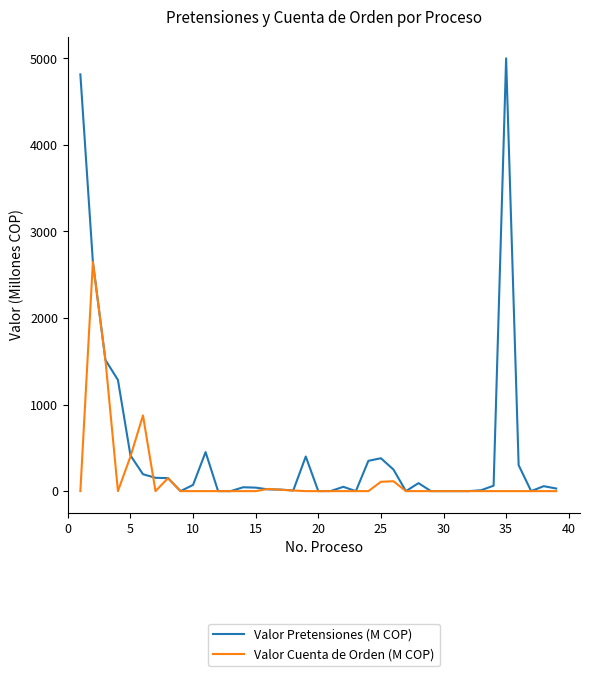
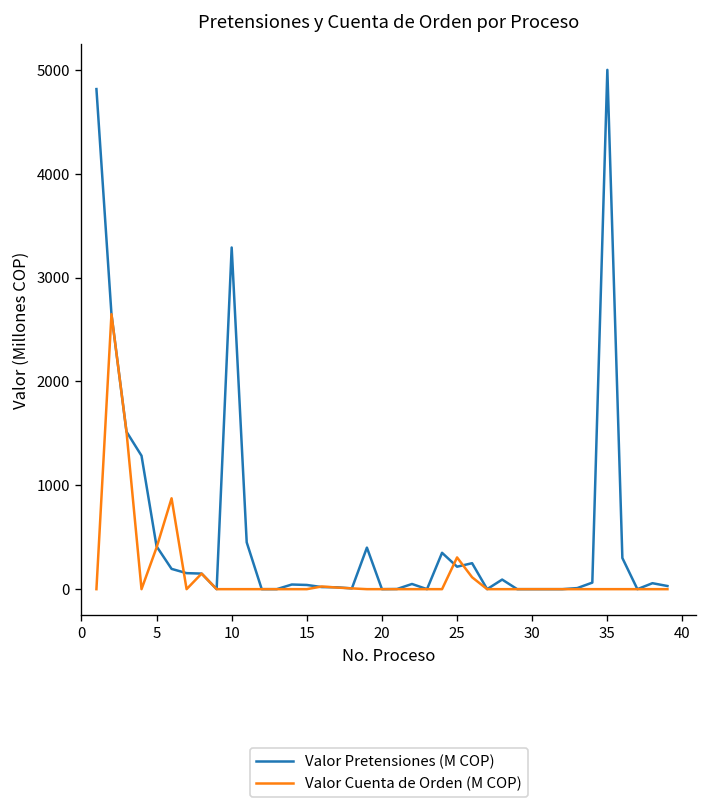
  {
    "Valor Pretensiones (M COP)": {
-     "10": 100,
+     "10": 3300,
      "15": 0,
-     "25": 400,
+     "25": 200,
      "35": 5000
    },
    "Valor Cuenta de Orden (M COP)": {
      "10": 0,
      "15": 0,
-     "25": 100,
+     "25": 300,
      "35": 0
    }
  }
